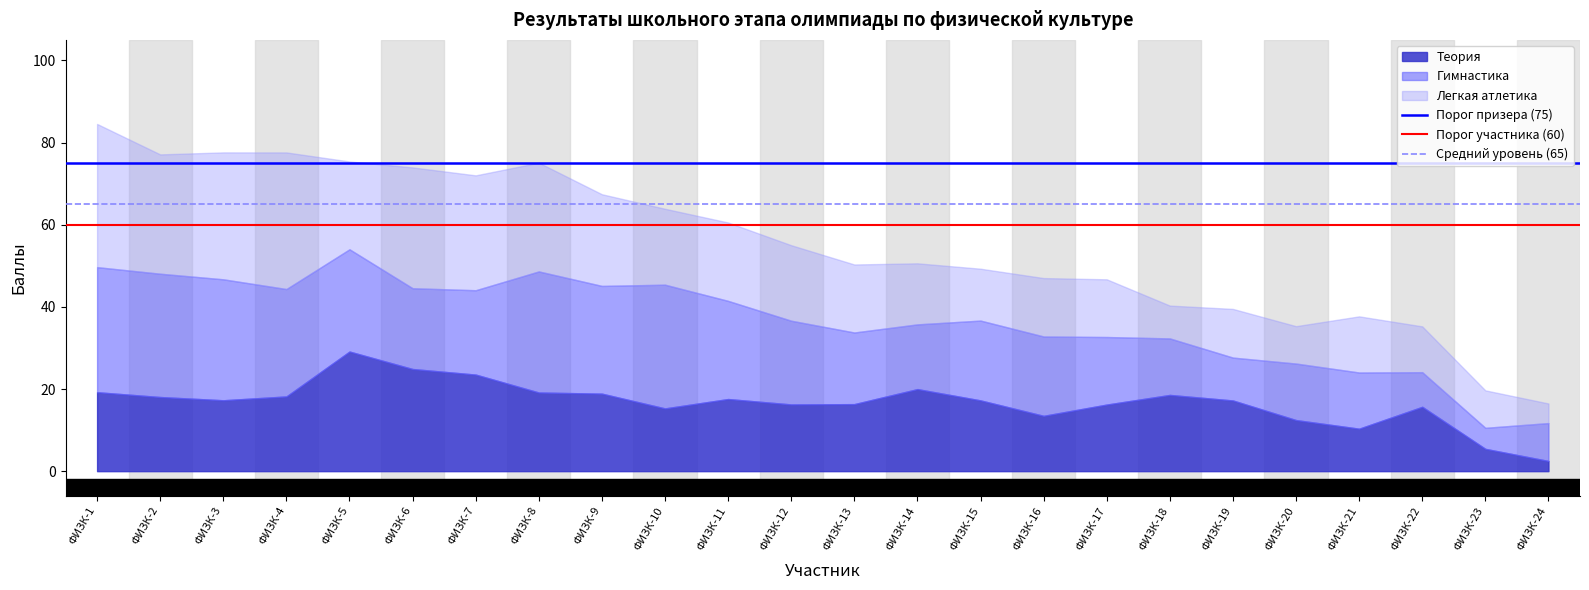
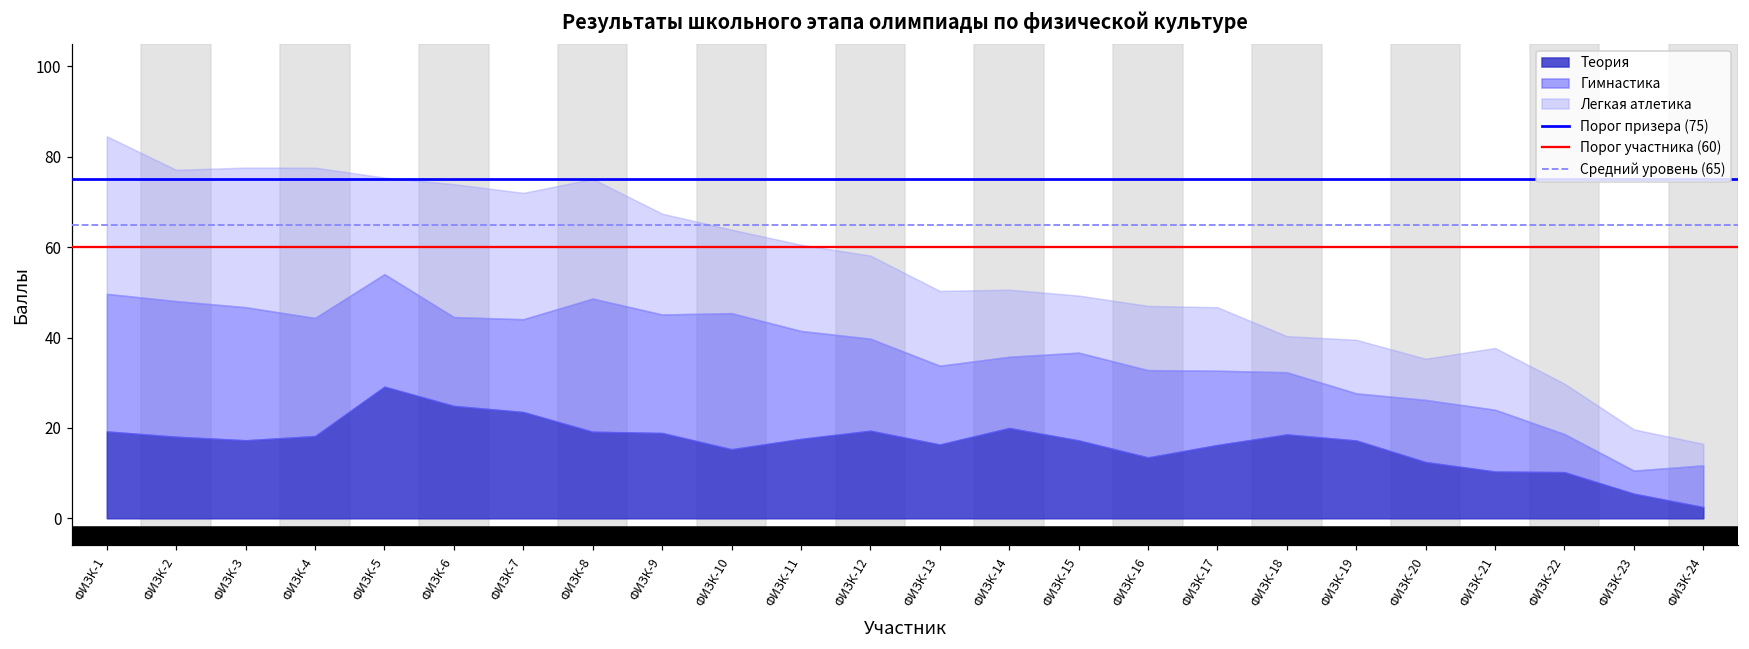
  {
    "Теория": {
      "ФИЗК-1": 19,
      "ФИЗК-2": 18,
      "ФИЗК-3": 17,
      "ФИЗК-4": 18,
      "ФИЗК-5": 29,
      "ФИЗК-6": 25,
      "ФИЗК-7": 24,
      "ФИЗК-8": 19,
      "ФИЗК-9": 19,
      "ФИЗК-10": 15,
      "ФИЗК-11": 18,
-     "ФИЗК-12": 16,
+     "ФИЗК-12": 19,
      "ФИЗК-13": 16,
      "ФИЗК-14": 20,
      "ФИЗК-15": 17,
      "ФИЗК-16": 13,
      "ФИЗК-17": 16,
      "ФИЗК-18": 19,
      "ФИЗК-19": 17,
      "ФИЗК-20": 12,
      "ФИЗК-21": 10,
-     "ФИЗК-22": 16,
+     "ФИЗК-22": 10,
      "ФИЗК-23": 5,
      "ФИЗК-24": 2
    },
    "Гимнастика": {
      "ФИЗК-1": 30,
      "ФИЗК-2": 30,
      "ФИЗК-3": 29,
      "ФИЗК-4": 26,
      "ФИЗК-5": 25,
      "ФИЗК-6": 20,
      "ФИЗК-7": 21,
      "ФИЗК-8": 29,
      "ФИЗК-9": 26,
      "ФИЗК-10": 30,
      "ФИЗК-11": 24,
      "ФИЗК-12": 20,
      "ФИЗК-13": 17,
      "ФИЗК-14": 16,
      "ФИЗК-15": 19,
      "ФИЗК-16": 19,
      "ФИЗК-17": 16,
      "ФИЗК-18": 14,
      "ФИЗК-19": 10,
      "ФИЗК-20": 14,
      "ФИЗК-21": 14,
      "ФИЗК-22": 8,
      "ФИЗК-23": 5,
      "ФИЗК-24": 9
    },
    "Легкая атлетика": {
      "ФИЗК-1": 35,
      "ФИЗК-2": 29,
      "ФИЗК-3": 31,
      "ФИЗК-4": 33,
      "ФИЗК-5": 21,
      "ФИЗК-6": 29,
      "ФИЗК-7": 28,
      "ФИЗК-8": 26,
      "ФИЗК-9": 22,
      "ФИЗК-10": 18,
      "ФИЗК-11": 19,
      "ФИЗК-12": 18,
      "ФИЗК-13": 17,
      "ФИЗК-14": 15,
      "ФИЗК-15": 13,
      "ФИЗК-16": 14,
      "ФИЗК-17": 14,
      "ФИЗК-18": 8,
      "ФИЗК-19": 12,
      "ФИЗК-20": 9,
      "ФИЗК-21": 14,
      "ФИЗК-22": 11,
      "ФИЗК-23": 9,
      "ФИЗК-24": 5
    }
  }
